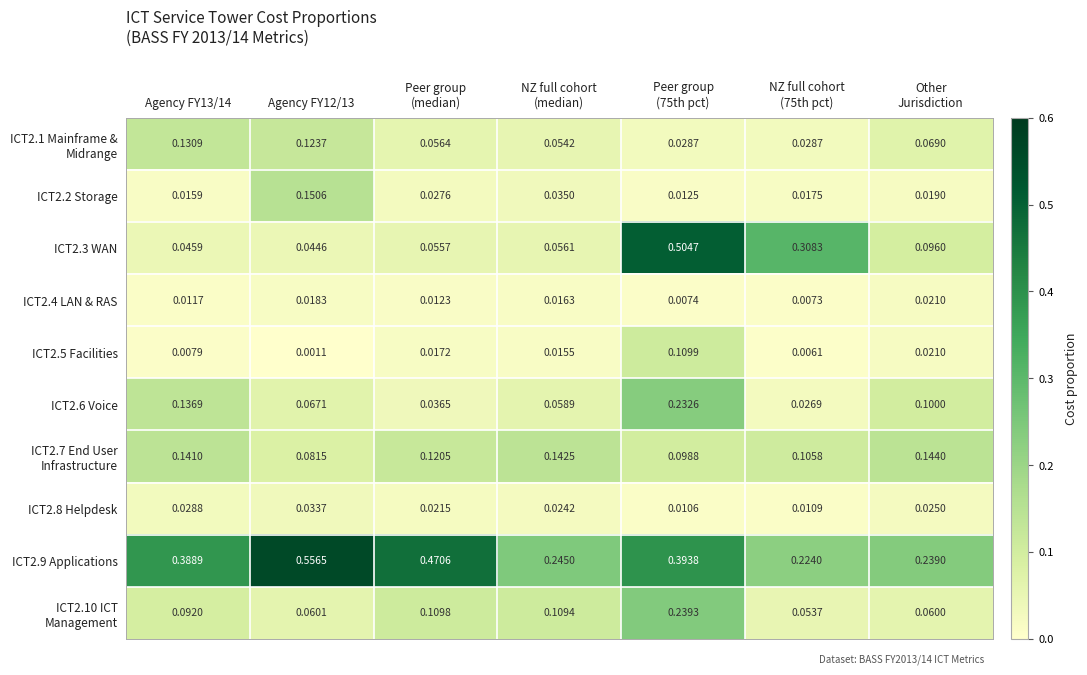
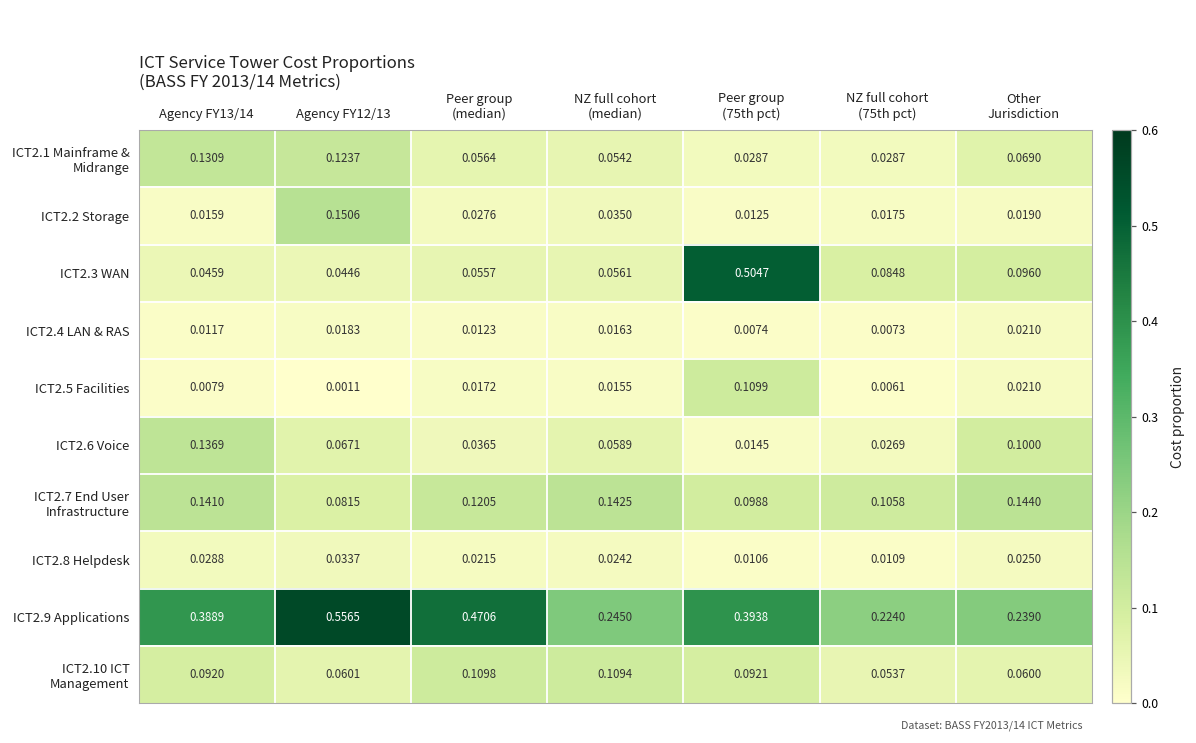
  {
    "ICT2.1 Mainframe & Midrange": {
      "Agency FY13/14": 0.1309,
      "Agency FY12/13": 0.1237,
      "Peer group (median)": 0.0564,
      "NZ full cohort (median)": 0.0542,
      "Peer group (75th pct)": 0.0287,
      "NZ full cohort (75th pct)": 0.0287,
      "Other Jurisdiction": 0.0690
    },
    "ICT2.2 Storage": {
      "Agency FY13/14": 0.0159,
      "Agency FY12/13": 0.1506,
      "Peer group (median)": 0.0276,
      "NZ full cohort (median)": 0.0350,
      "Peer group (75th pct)": 0.0125,
      "NZ full cohort (75th pct)": 0.0175,
      "Other Jurisdiction": 0.0190
    },
    "ICT2.3 WAN": {
      "Agency FY13/14": 0.0459,
      "Agency FY12/13": 0.0446,
      "Peer group (median)": 0.0557,
      "NZ full cohort (median)": 0.0561,
      "Peer group (75th pct)": 0.5047,
-     "NZ full cohort (75th pct)": 0.3083,
+     "NZ full cohort (75th pct)": 0.0848,
      "Other Jurisdiction": 0.0960
    },
    "ICT2.4 LAN & RAS": {
      "Agency FY13/14": 0.0117,
      "Agency FY12/13": 0.0183,
      "Peer group (median)": 0.0123,
      "NZ full cohort (median)": 0.0163,
      "Peer group (75th pct)": 0.0074,
      "NZ full cohort (75th pct)": 0.0073,
      "Other Jurisdiction": 0.0210
    },
    "ICT2.5 Facilities": {
      "Agency FY13/14": 0.0079,
      "Agency FY12/13": 0.0011,
      "Peer group (median)": 0.0172,
      "NZ full cohort (median)": 0.0155,
      "Peer group (75th pct)": 0.1099,
      "NZ full cohort (75th pct)": 0.0061,
      "Other Jurisdiction": 0.0210
    },
    "ICT2.6 Voice": {
      "Agency FY13/14": 0.1369,
      "Agency FY12/13": 0.0671,
      "Peer group (median)": 0.0365,
      "NZ full cohort (median)": 0.0589,
-     "Peer group (75th pct)": 0.2326,
+     "Peer group (75th pct)": 0.0145,
      "NZ full cohort (75th pct)": 0.0269,
      "Other Jurisdiction": 0.1000
    },
    "ICT2.7 End User Infrastructure": {
      "Agency FY13/14": 0.1410,
      "Agency FY12/13": 0.0815,
      "Peer group (median)": 0.1205,
      "NZ full cohort (median)": 0.1425,
      "Peer group (75th pct)": 0.0988,
      "NZ full cohort (75th pct)": 0.1058,
      "Other Jurisdiction": 0.1440
    },
    "ICT2.8 Helpdesk": {
      "Agency FY13/14": 0.0288,
      "Agency FY12/13": 0.0337,
      "Peer group (median)": 0.0215,
      "NZ full cohort (median)": 0.0242,
      "Peer group (75th pct)": 0.0106,
      "NZ full cohort (75th pct)": 0.0109,
      "Other Jurisdiction": 0.0250
    },
    "ICT2.9 Applications": {
      "Agency FY13/14": 0.3889,
      "Agency FY12/13": 0.5565,
      "Peer group (median)": 0.4706,
      "NZ full cohort (median)": 0.2450,
      "Peer group (75th pct)": 0.3938,
      "NZ full cohort (75th pct)": 0.2240,
      "Other Jurisdiction": 0.2390
    },
    "ICT2.10 ICT Management": {
      "Agency FY13/14": 0.0920,
      "Agency FY12/13": 0.0601,
      "Peer group (median)": 0.1098,
      "NZ full cohort (median)": 0.1094,
-     "Peer group (75th pct)": 0.2393,
+     "Peer group (75th pct)": 0.0921,
      "NZ full cohort (75th pct)": 0.0537,
      "Other Jurisdiction": 0.0600
    }
  }
